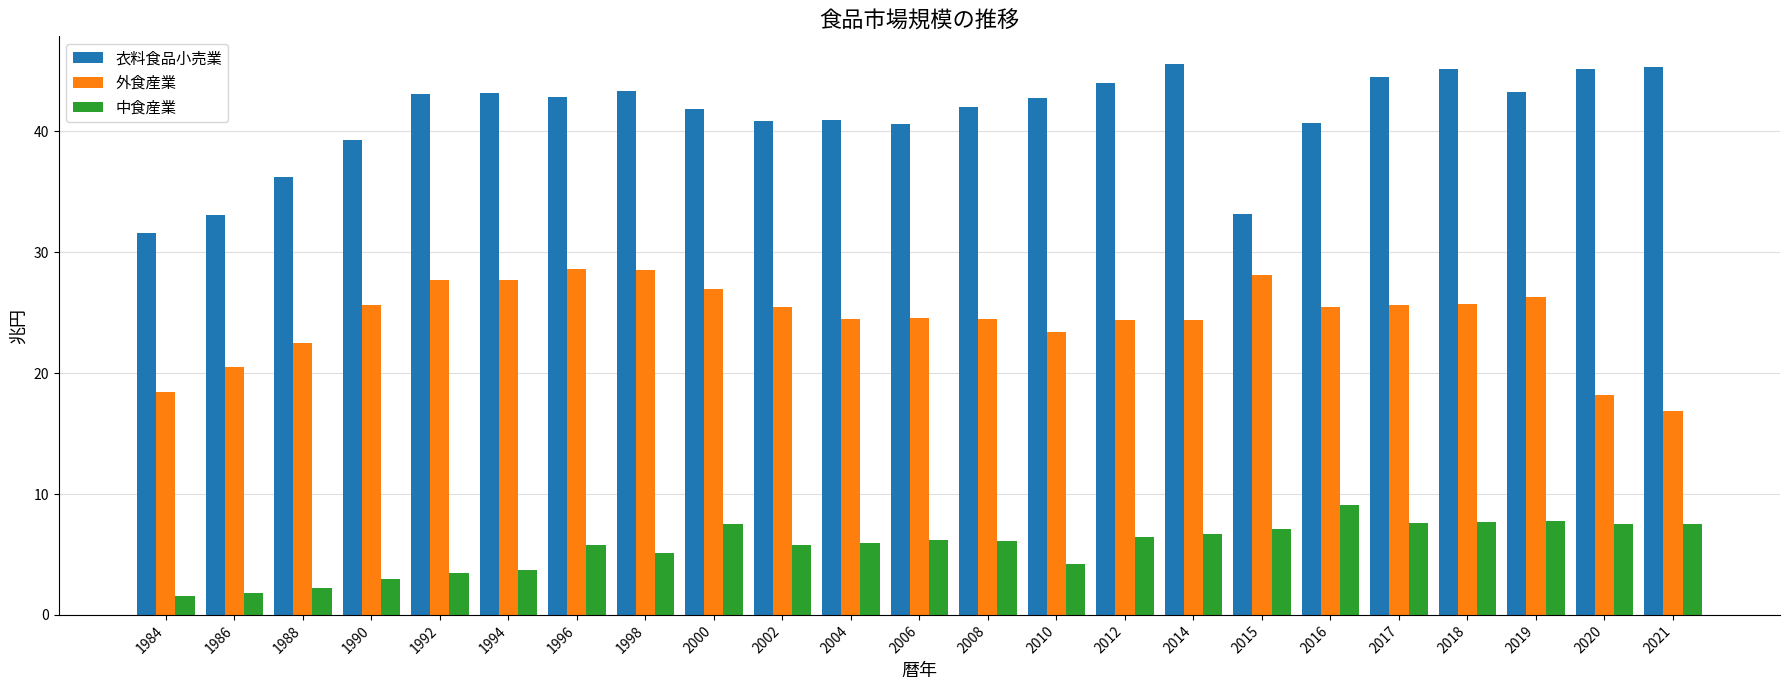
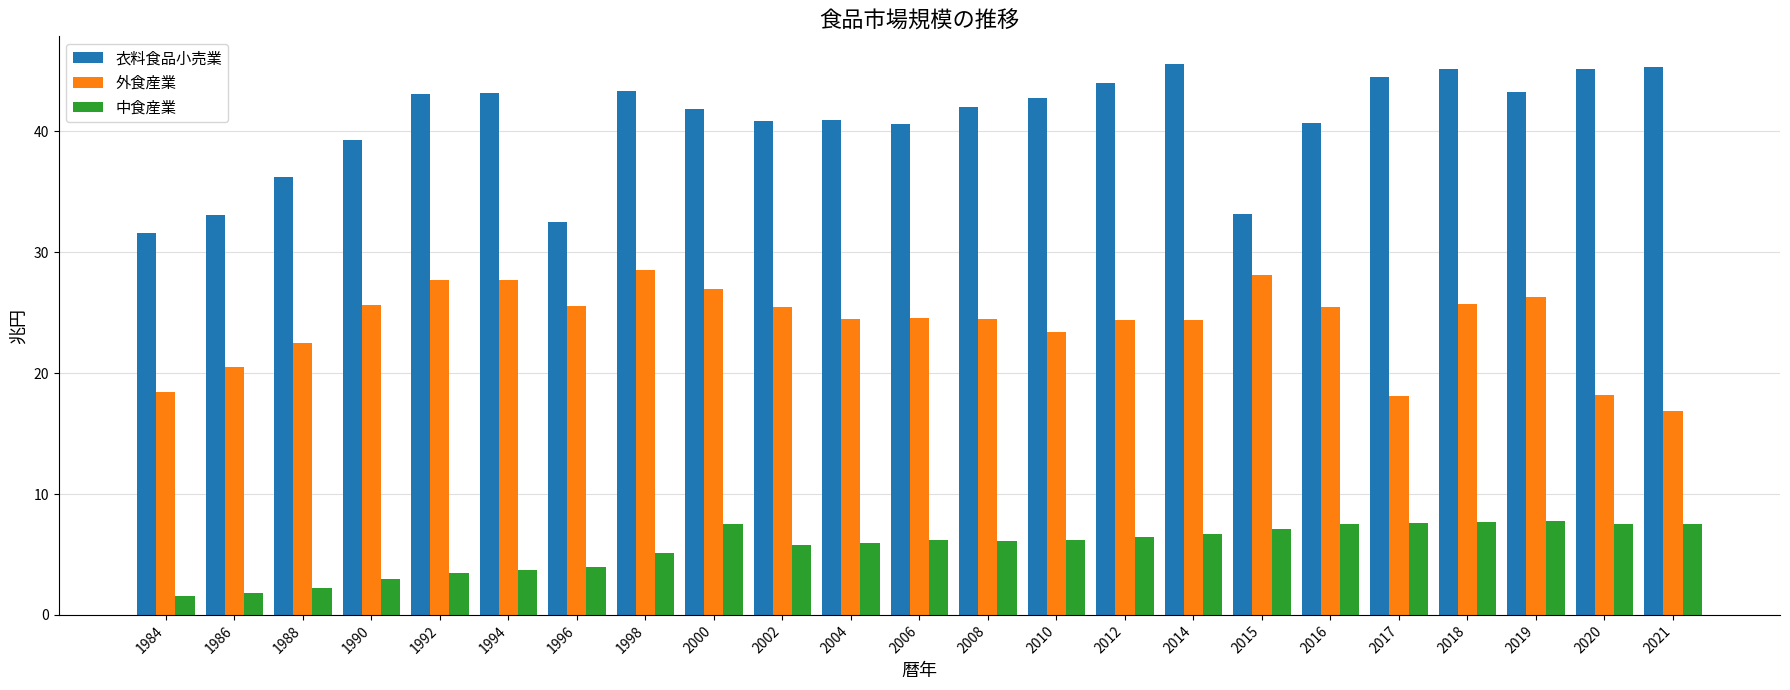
  {
    "衣料食品小売業": {
      "1984": 31.6,
      "1986": 33.1,
      "1988": 36.2,
      "1990": 39.3,
      "1992": 43.1,
      "1994": 43.2,
-     "1996": 42.8,
+     "1996": 32.5,
      "1998": 43.3,
      "2000": 41.8,
      "2002": 40.8,
      "2004": 41.0,
      "2006": 40.6,
      "2008": 42.0,
      "2010": 42.8,
      "2012": 44.0,
      "2014": 45.6,
      "2015": 33.2,
      "2016": 40.7,
      "2017": 44.5,
      "2018": 45.2,
      "2019": 43.3,
      "2020": 45.1,
      "2021": 45.3
    },
    "外食産業": {
      "1984": 18.5,
      "1986": 20.5,
      "1988": 22.5,
      "1990": 25.7,
      "1992": 27.7,
      "1994": 27.7,
-     "1996": 28.7,
+     "1996": 25.5,
      "1998": 28.5,
      "2000": 27.0,
      "2002": 25.4,
      "2004": 24.5,
      "2006": 24.6,
      "2008": 24.5,
      "2010": 23.4,
      "2012": 24.4,
      "2014": 24.4,
      "2015": 28.1,
      "2016": 25.5,
-     "2017": 25.7,
+     "2017": 18.1,
      "2018": 25.7,
      "2019": 26.3,
      "2020": 18.2,
      "2021": 16.9
    },
    "中食産業": {
      "1984": 1.6,
      "1986": 1.8,
      "1988": 2.2,
      "1990": 3.0,
      "1992": 3.4,
      "1994": 3.7,
-     "1996": 5.8,
+     "1996": 4.0,
      "1998": 5.1,
      "2000": 7.5,
      "2002": 5.8,
      "2004": 5.9,
      "2006": 6.2,
      "2008": 6.1,
-     "2010": 4.2,
+     "2010": 6.2,
      "2012": 6.5,
      "2014": 6.7,
      "2015": 7.1,
-     "2016": 9.1,
+     "2016": 7.5,
      "2017": 7.6,
      "2018": 7.7,
      "2019": 7.8,
      "2020": 7.5,
      "2021": 7.5
    }
  }
